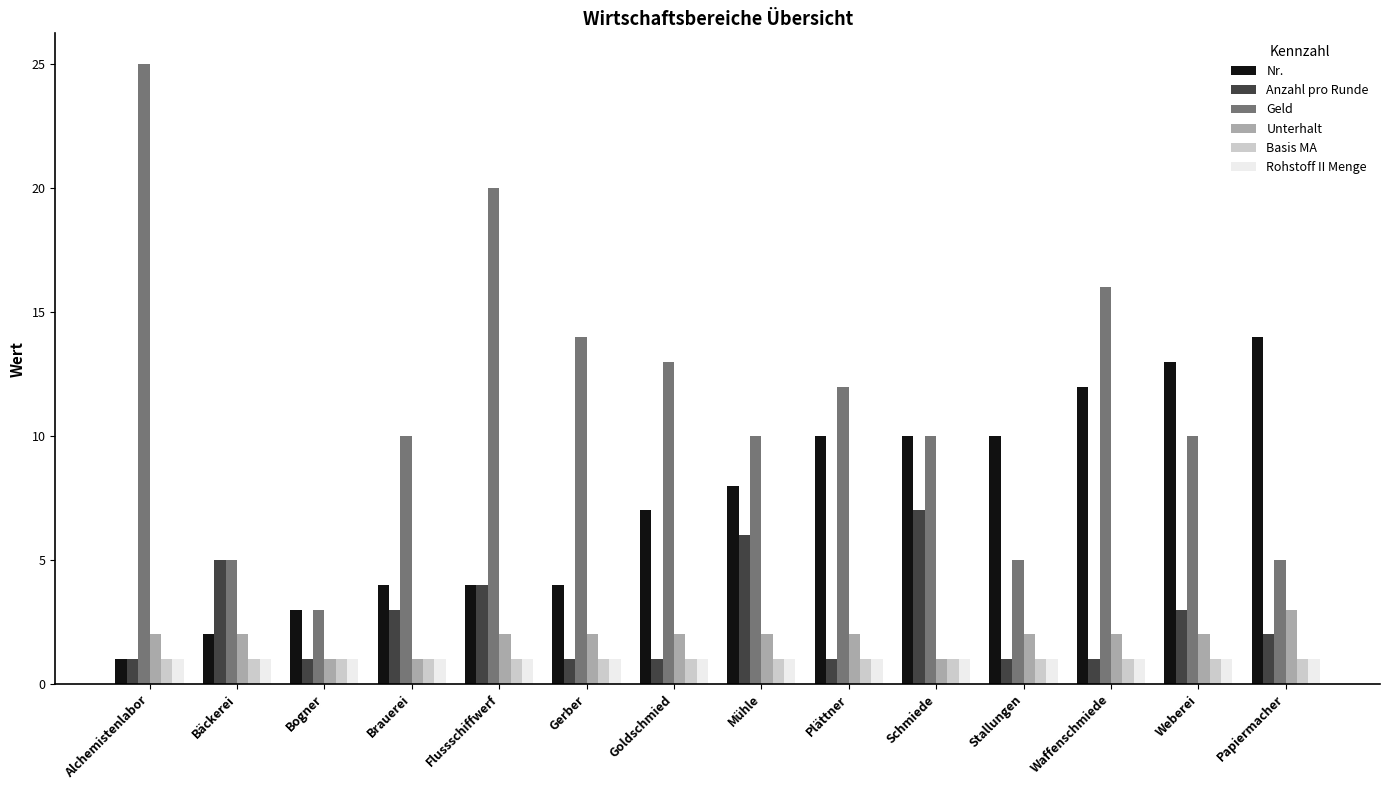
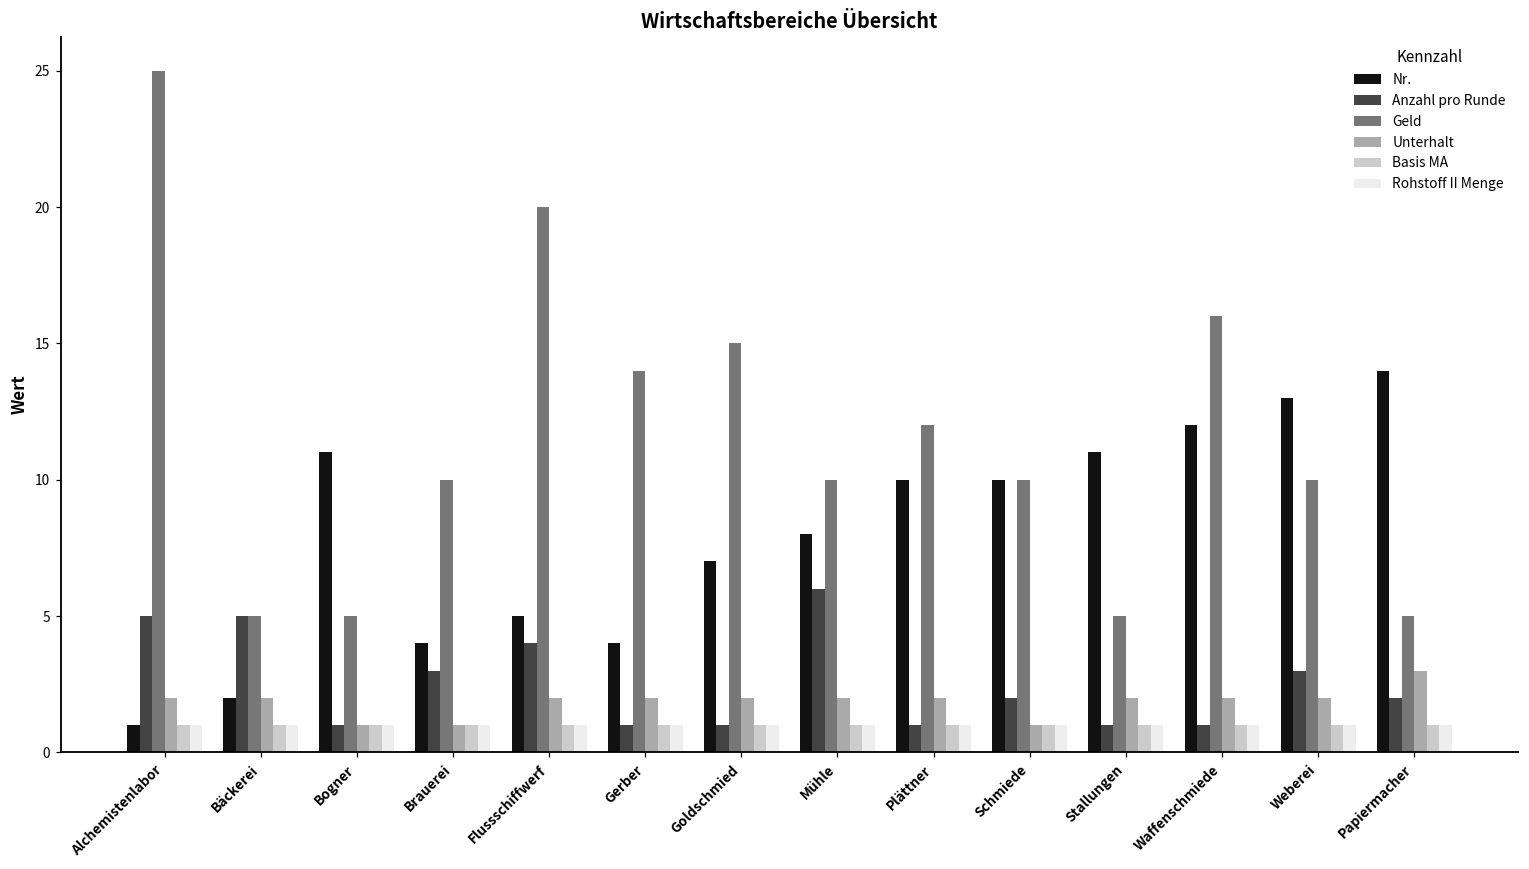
  {
    "Nr.": {
      "Alchemistenlabor": 1,
      "Bäckerei": 2,
-     "Bogner": 3,
+     "Bogner": 11,
      "Brauerei": 4,
-     "Flussschiffwerf": 4,
+     "Flussschiffwerf": 5,
      "Gerber": 4,
      "Goldschmied": 7,
      "Mühle": 8,
      "Plättner": 10,
      "Schmiede": 10,
-     "Stallungen": 10,
+     "Stallungen": 11,
      "Waffenschmiede": 12,
      "Weberei": 13,
      "Papiermacher": 14
    },
    "Anzahl pro Runde": {
-     "Alchemistenlabor": 1,
+     "Alchemistenlabor": 5,
      "Bäckerei": 5,
      "Bogner": 1,
      "Brauerei": 3,
      "Flussschiffwerf": 4,
      "Gerber": 1,
      "Goldschmied": 1,
      "Mühle": 6,
      "Plättner": 1,
-     "Schmiede": 7,
+     "Schmiede": 2,
      "Stallungen": 1,
      "Waffenschmiede": 1,
      "Weberei": 3,
      "Papiermacher": 2
    },
    "Geld": {
      "Alchemistenlabor": 25,
      "Bäckerei": 5,
-     "Bogner": 3,
+     "Bogner": 5,
      "Brauerei": 10,
      "Flussschiffwerf": 20,
      "Gerber": 14,
-     "Goldschmied": 13,
+     "Goldschmied": 15,
      "Mühle": 10,
      "Plättner": 12,
      "Schmiede": 10,
      "Stallungen": 5,
      "Waffenschmiede": 16,
      "Weberei": 10,
      "Papiermacher": 5
    }
  }
